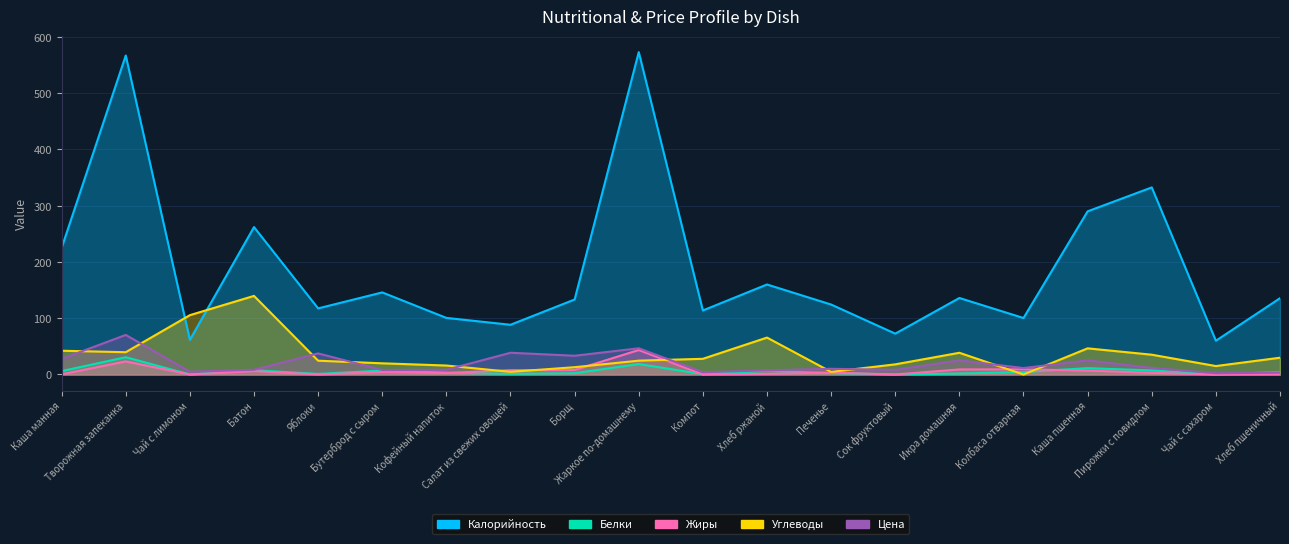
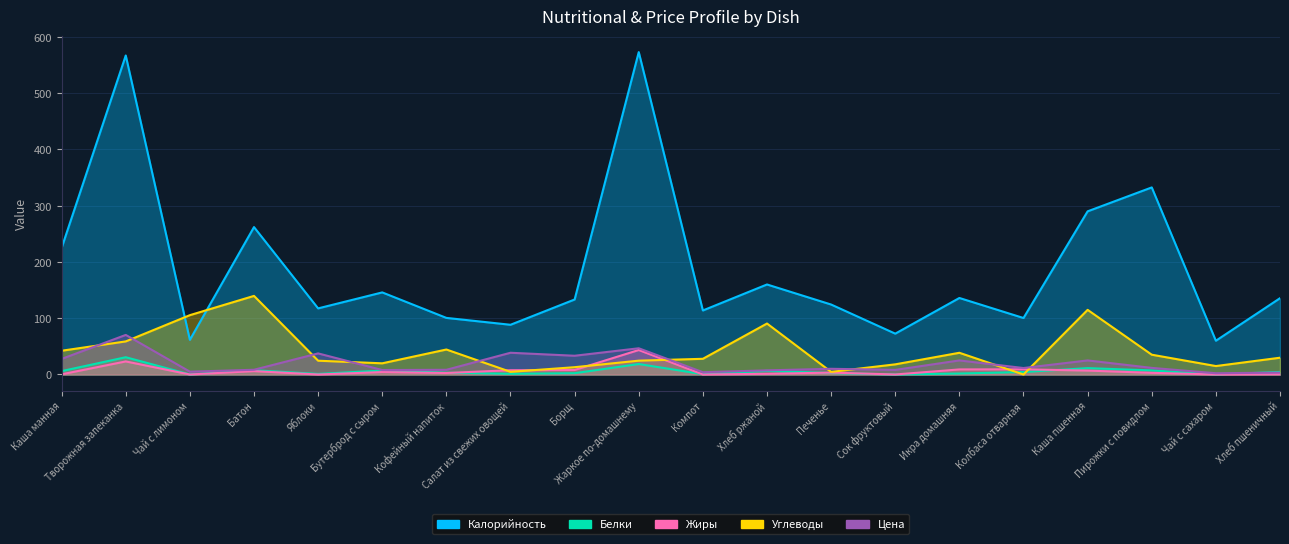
  {
    "Углеводы": {
      "Каша манная": 40,
-     "Творожная запеканка": 40,
+     "Творожная запеканка": 60,
      "Чай с лимоном": 110,
      "Батон": 140,
      "Яблоки": 20,
      "Бутерброд с сыром": 20,
-     "Кофейный напиток": 20,
+     "Кофейный напиток": 40,
      "Борщ": 10,
      "Жаркое по-домашнему": 20,
      "Компот": 30,
-     "Хлеб ржаной": 70,
+     "Хлеб ржаной": 90,
      "Сок фруктовый": 20,
      "Икра домашняя": 40,
-     "Каша пшенная": 50,
+     "Каша пшенная": 110,
      "Пирожки с повидлом": 40,
      "Чай с сахаром": 20,
      "Хлеб пшеничный": 30
    }
  }
